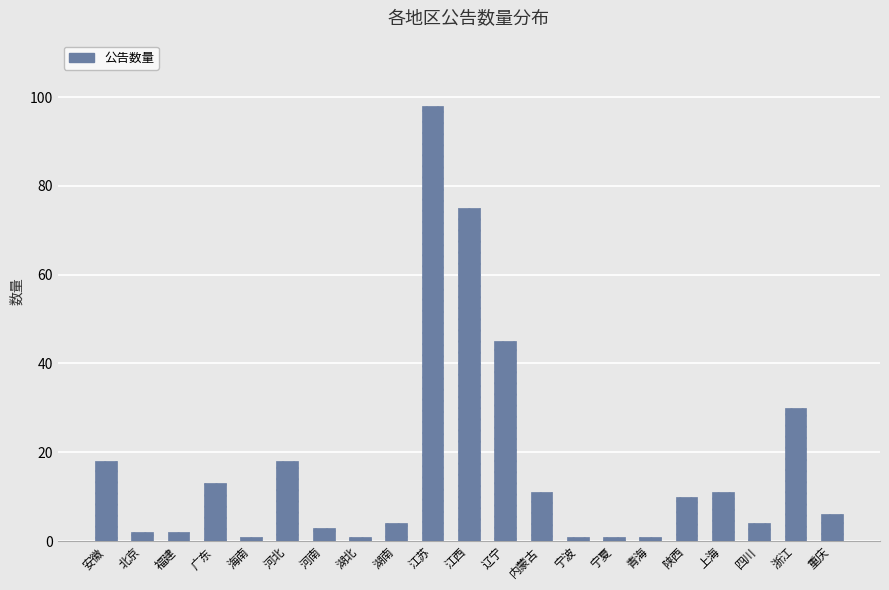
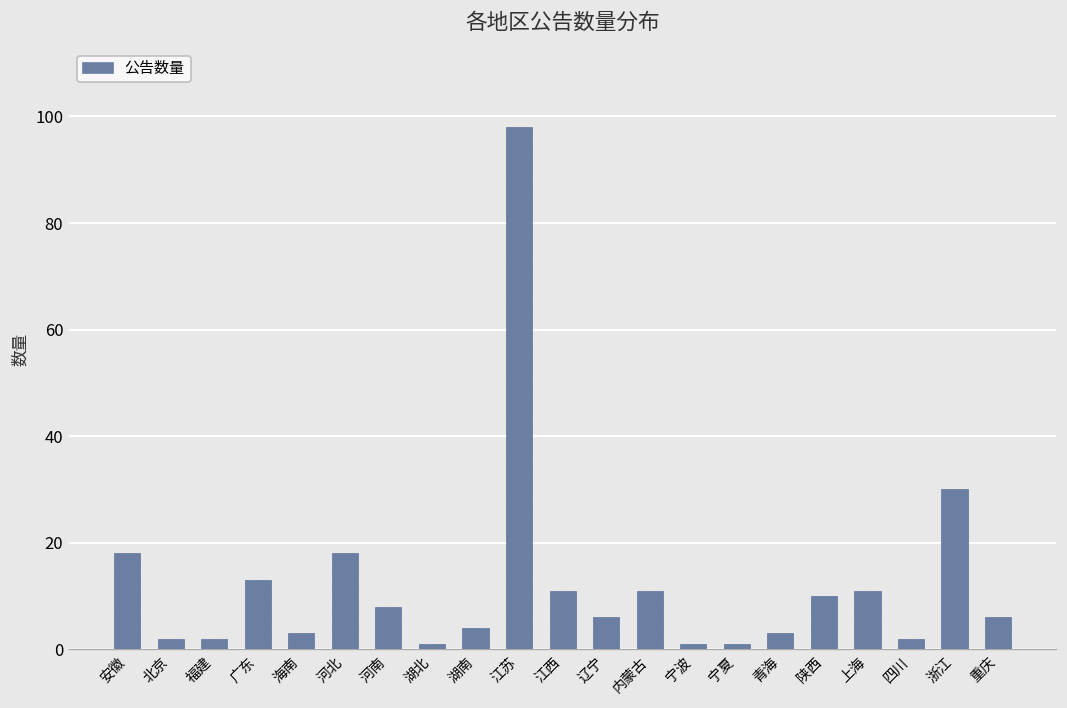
  {
    "安徽": 18,
    "北京": 2,
    "福建": 2,
    "广东": 13,
-   "海南": 1,
+   "海南": 3,
    "河北": 18,
-   "河南": 3,
+   "河南": 8,
    "湖北": 1,
    "湖南": 4,
    "江苏": 98,
-   "江西": 75,
-   "辽宁": 45,
+   "江西": 11,
+   "辽宁": 6,
    "内蒙古": 11,
    "宁波": 1,
    "宁夏": 1,
-   "青海": 1,
+   "青海": 3,
    "陕西": 10,
    "上海": 11,
-   "四川": 4,
+   "四川": 2,
    "浙江": 30,
    "重庆": 6
  }
